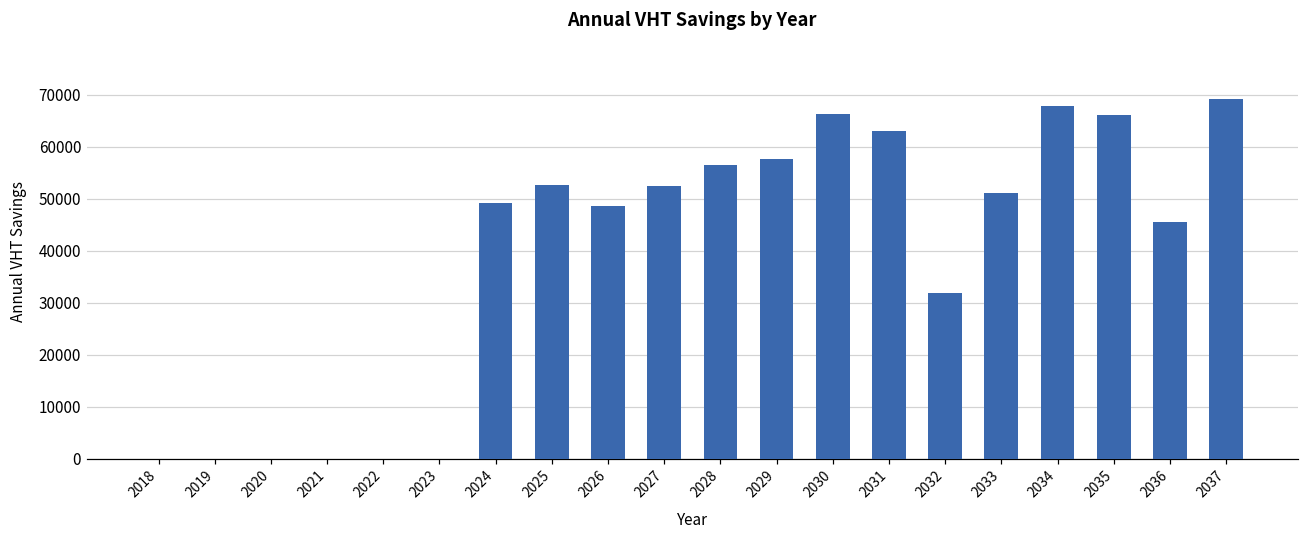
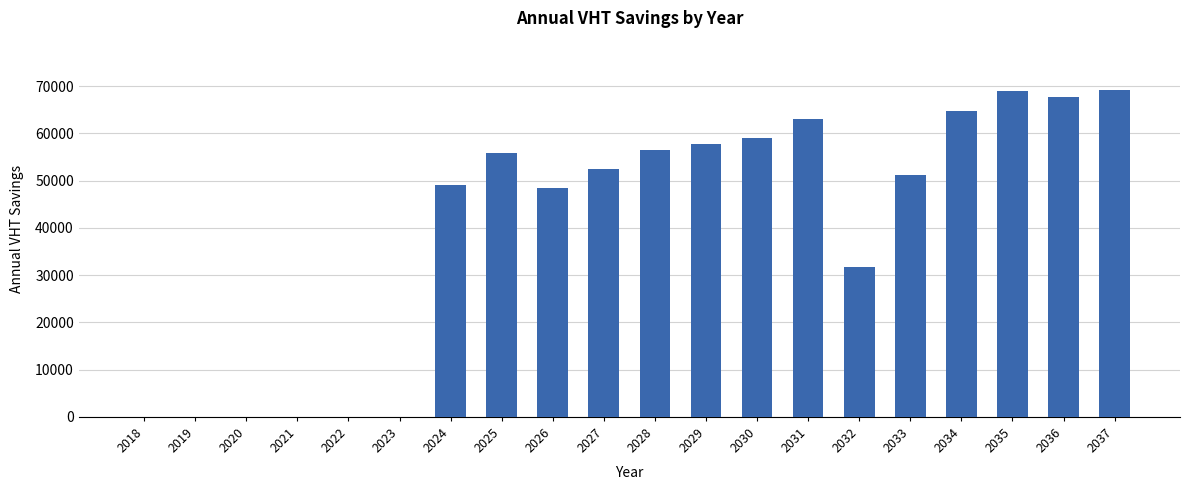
  {
    "2018": 0,
    "2019": 0,
    "2020": 0,
    "2021": 0,
    "2022": 0,
    "2023": 0,
    "2024": 49000,
-   "2025": 53000,
+   "2025": 56000,
    "2026": 49000,
    "2027": 52000,
    "2028": 56000,
    "2029": 58000,
-   "2030": 66000,
+   "2030": 59000,
    "2031": 63000,
    "2032": 32000,
    "2033": 51000,
-   "2034": 68000,
-   "2035": 66000,
-   "2036": 45000,
+   "2034": 65000,
+   "2035": 69000,
+   "2036": 68000,
    "2037": 69000
  }
